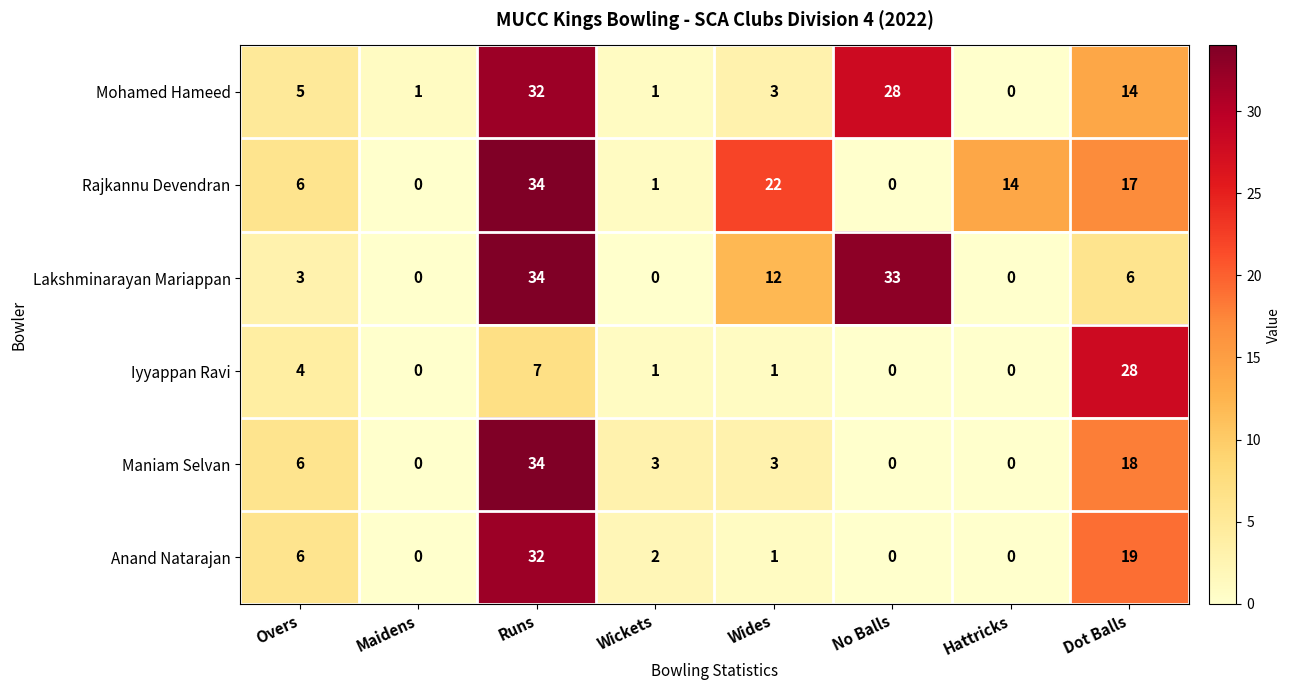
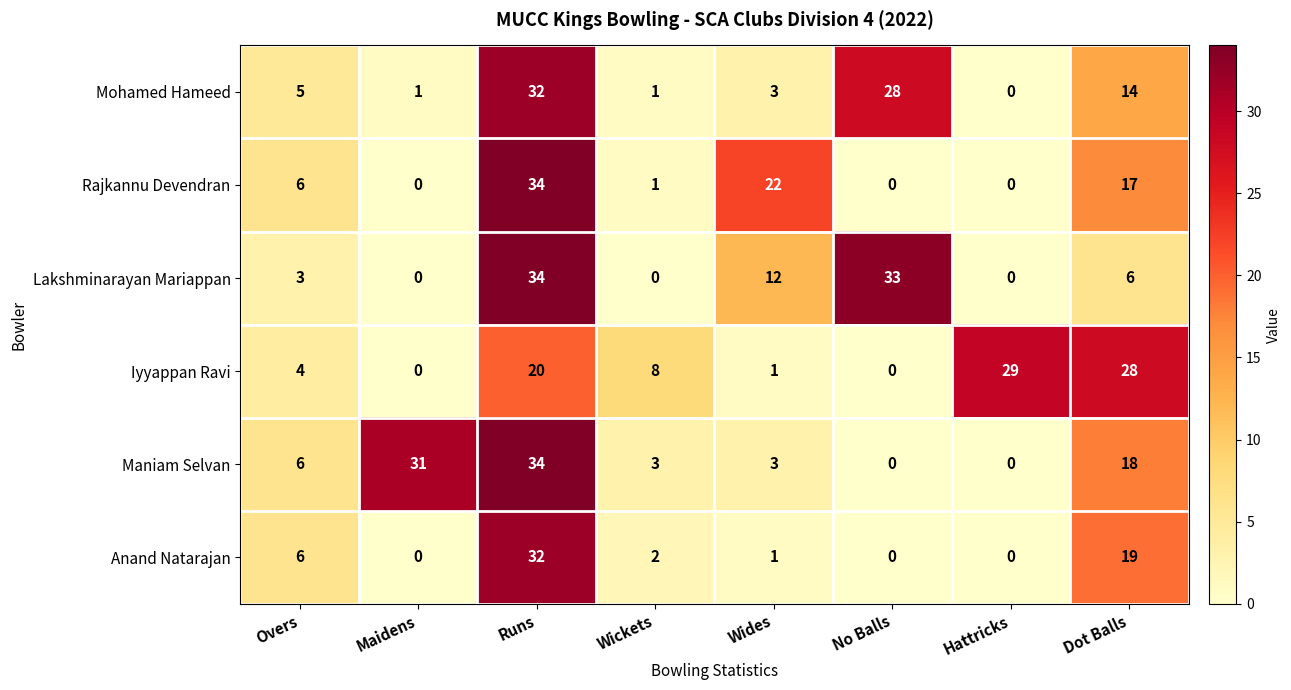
  {
    "Mohamed Hameed": {
      "Overs": 5,
      "Maidens": 1,
      "Runs": 32,
      "Wickets": 1,
      "Wides": 3,
      "No Balls": 28,
      "Hattricks": 0,
      "Dot Balls": 14
    },
    "Rajkannu Devendran": {
      "Overs": 6,
      "Maidens": 0,
      "Runs": 34,
      "Wickets": 1,
      "Wides": 22,
      "No Balls": 0,
-     "Hattricks": 14,
+     "Hattricks": 0,
      "Dot Balls": 17
    },
    "Lakshminarayan Mariappan": {
      "Overs": 3,
      "Maidens": 0,
      "Runs": 34,
      "Wickets": 0,
      "Wides": 12,
      "No Balls": 33,
      "Hattricks": 0,
      "Dot Balls": 6
    },
    "Iyyappan Ravi": {
      "Overs": 4,
      "Maidens": 0,
-     "Runs": 7,
-     "Wickets": 1,
+     "Runs": 20,
+     "Wickets": 8,
      "Wides": 1,
      "No Balls": 0,
-     "Hattricks": 0,
+     "Hattricks": 29,
      "Dot Balls": 28
    },
    "Maniam Selvan": {
      "Overs": 6,
-     "Maidens": 0,
+     "Maidens": 31,
      "Runs": 34,
      "Wickets": 3,
      "Wides": 3,
      "No Balls": 0,
      "Hattricks": 0,
      "Dot Balls": 18
    },
    "Anand Natarajan": {
      "Overs": 6,
      "Maidens": 0,
      "Runs": 32,
      "Wickets": 2,
      "Wides": 1,
      "No Balls": 0,
      "Hattricks": 0,
      "Dot Balls": 19
    }
  }
